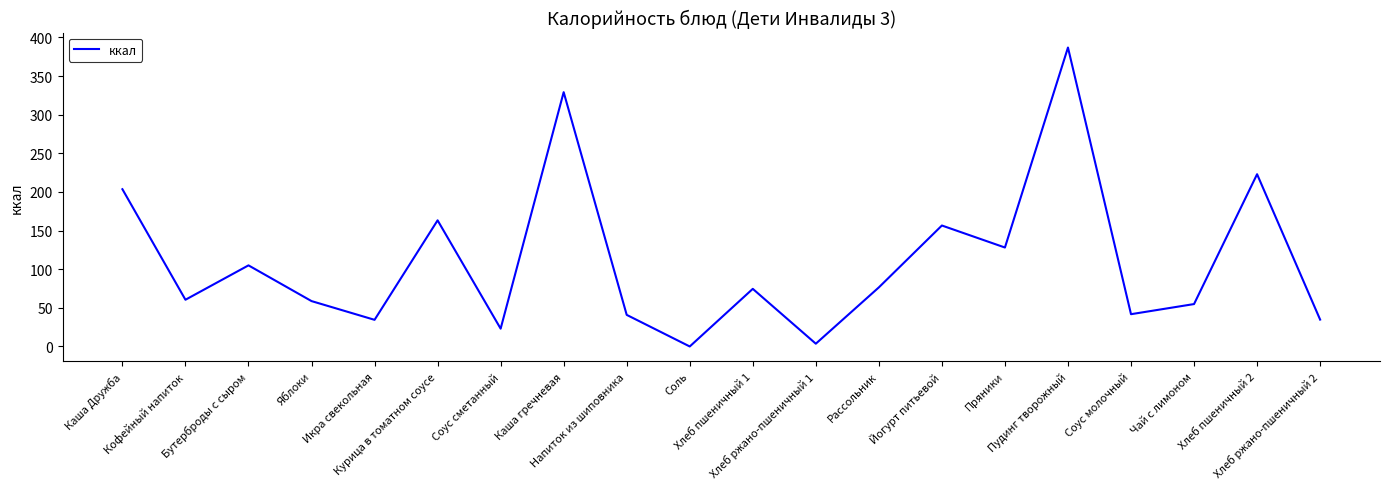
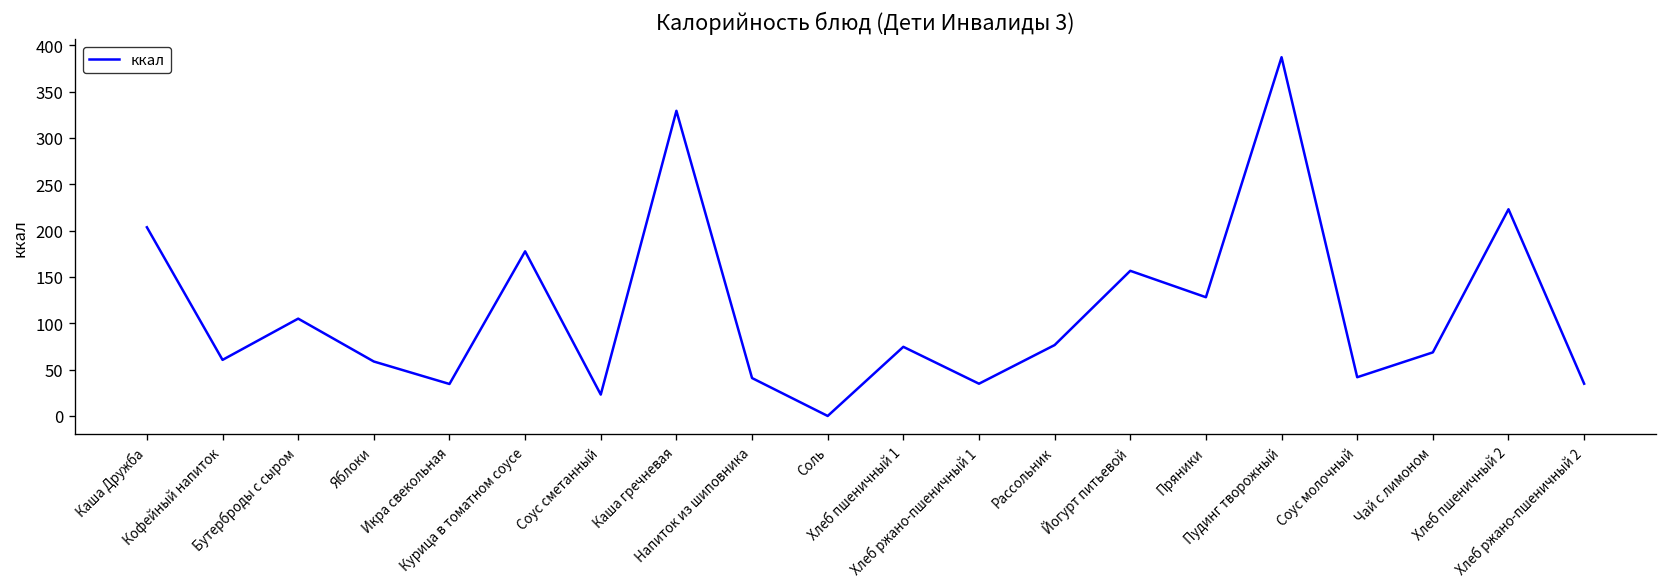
  {
    "Каша Дружба": 200,
    "Кофейный напиток": 60,
    "Бутерброды с сыром": 110,
    "Яблоки": 60,
    "Икра свекольная": 30,
-   "Курица в томатном соусе": 160,
+   "Курица в томатном соусе": 180,
    "Соус сметанный": 20,
    "Каша гречневая": 330,
    "Напиток из шиповника": 40,
    "Соль": 0,
    "Хлеб пшеничный 1": 70,
-   "Хлеб ржано-пшеничный 1": 0,
+   "Хлеб ржано-пшеничный 1": 30,
    "Рассольник": 80,
    "Йогурт питьевой": 160,
    "Пряники": 130,
    "Пудинг творожный": 390,
    "Соус молочный": 40,
-   "Чай с лимоном": 50,
+   "Чай с лимоном": 70,
    "Хлеб пшеничный 2": 220,
    "Хлеб ржано-пшеничный 2": 30
  }
